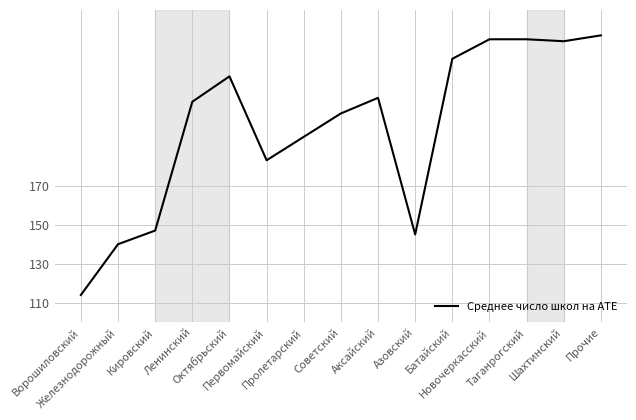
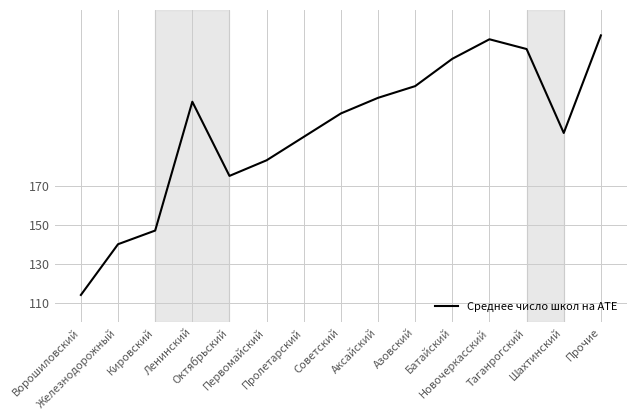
  {
    "Ворошиловский": 114,
    "Железнодорожный": 140,
    "Кировский": 147,
    "Ленинский": 213,
-   "Октябрьский": 226,
+   "Октябрьский": 175,
    "Первомайский": 183,
    "Пролетарский": 195,
    "Советский": 207,
    "Аксайский": 215,
-   "Азовский": 145,
+   "Азовский": 221,
    "Батайский": 235,
    "Новочеркасский": 245,
-   "Таганрогский": 245,
-   "Шахтинский": 244,
+   "Таганрогский": 240,
+   "Шахтинский": 197,
    "Прочие": 247
  }
